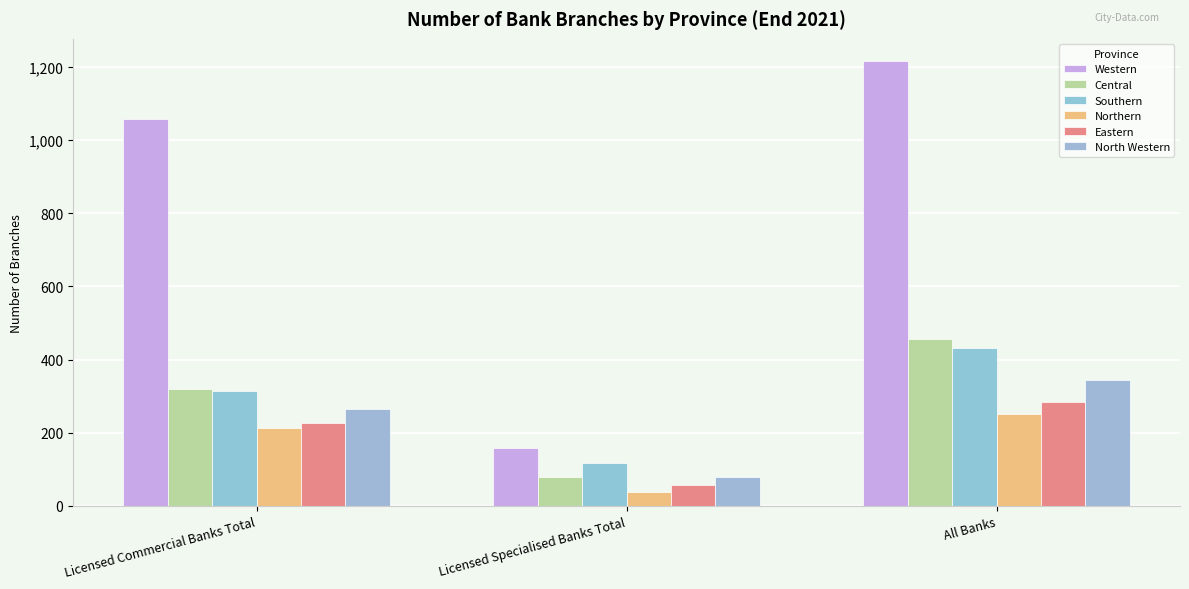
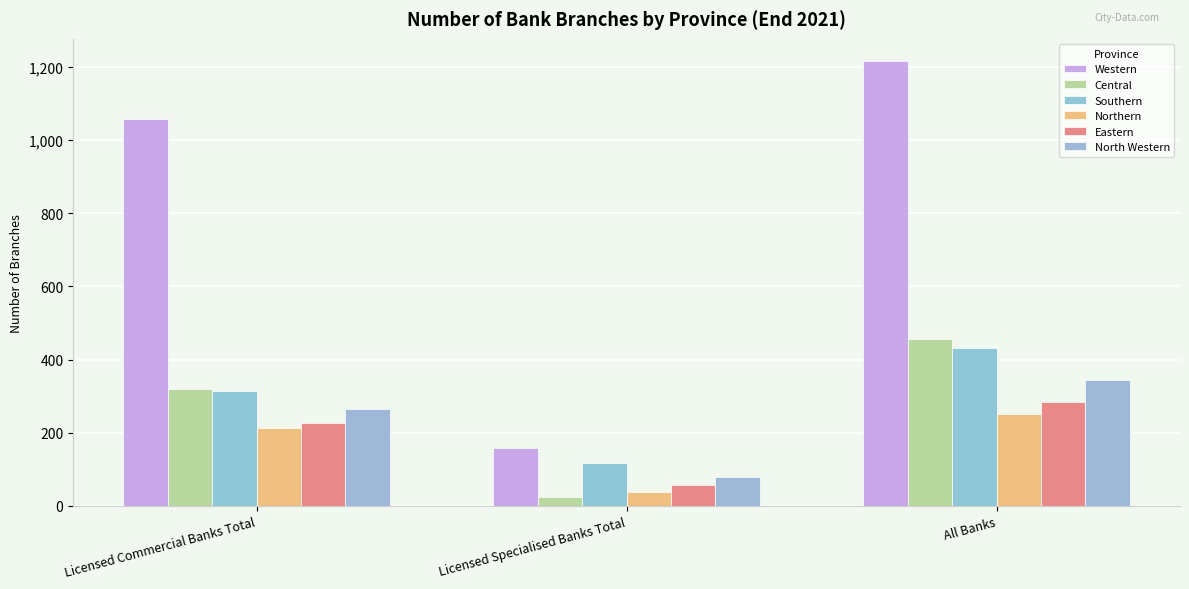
  {
    "Central": {
      "Licensed Commercial Banks Total": 320,
-     "Licensed Specialised Banks Total": 80,
+     "Licensed Specialised Banks Total": 20,
      "All Banks": 460
    }
  }
